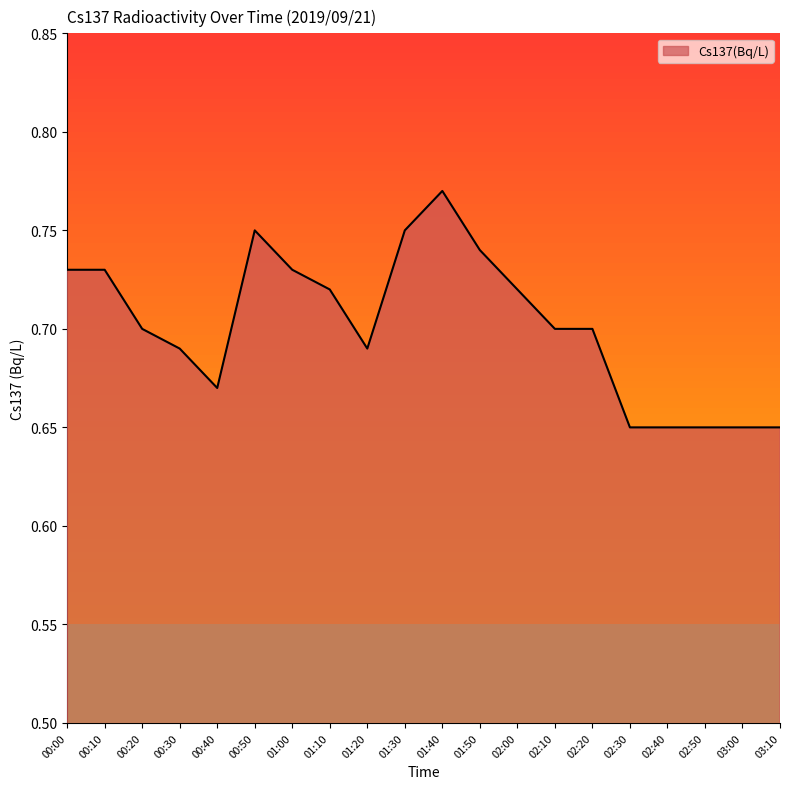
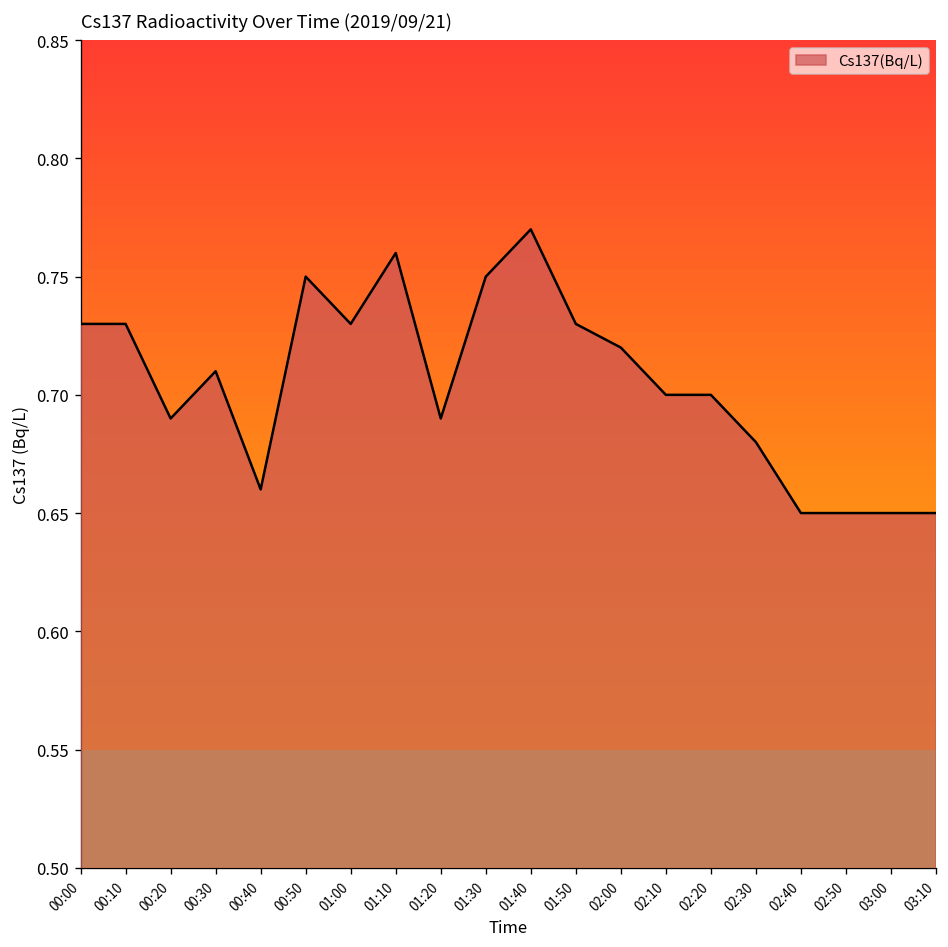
  {
    "00:00": 0.73,
    "00:10": 0.73,
-   "00:20": 0.70,
-   "00:30": 0.69,
-   "00:40": 0.67,
+   "00:20": 0.69,
+   "00:30": 0.71,
+   "00:40": 0.66,
    "00:50": 0.75,
    "01:00": 0.73,
-   "01:10": 0.72,
+   "01:10": 0.76,
    "01:20": 0.69,
    "01:30": 0.75,
    "01:40": 0.77,
-   "01:50": 0.74,
+   "01:50": 0.73,
    "02:00": 0.72,
    "02:10": 0.70,
    "02:20": 0.70,
-   "02:30": 0.65,
+   "02:30": 0.68,
    "02:40": 0.65,
    "02:50": 0.65,
    "03:00": 0.65,
    "03:10": 0.65
  }
